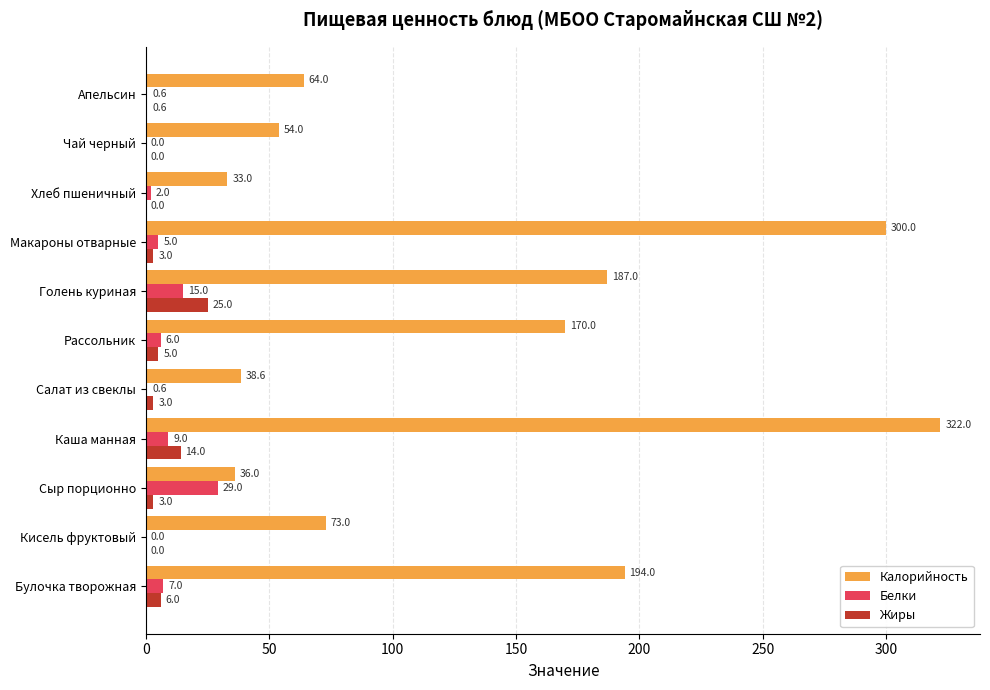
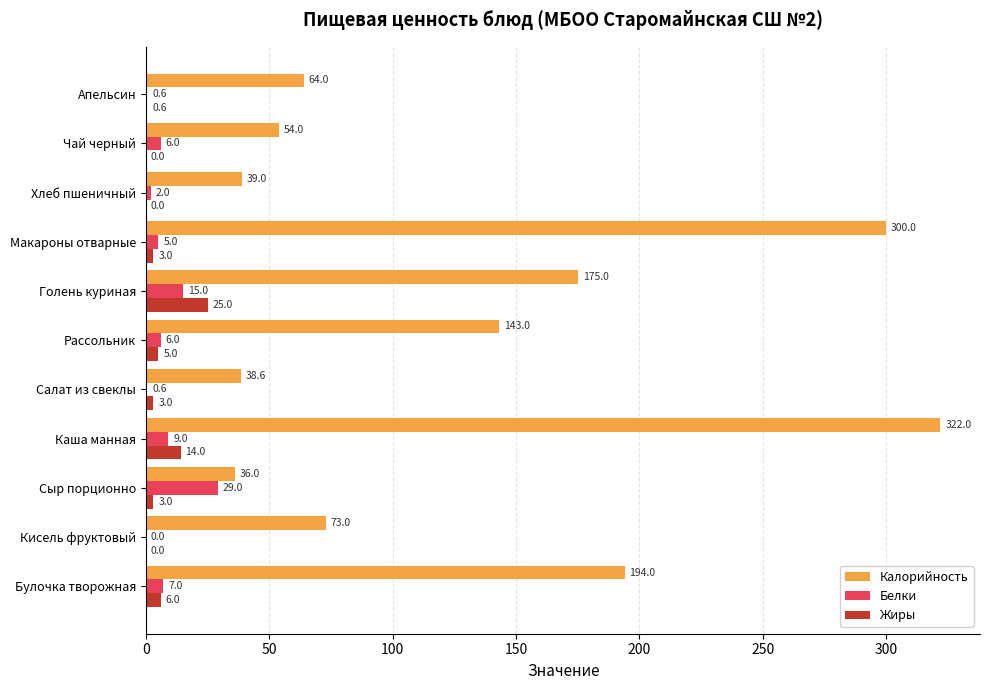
  {
    "Калорийность": {
      "Апельсин": 64.0,
      "Чай черный": 54.0,
-     "Хлеб пшеничный": 33.0,
+     "Хлеб пшеничный": 39.0,
      "Макароны отварные": 300.0,
-     "Голень куриная": 187.0,
-     "Рассольник": 170.0,
+     "Голень куриная": 175.0,
+     "Рассольник": 143.0,
      "Салат из свеклы": 38.6,
      "Каша манная": 322.0,
      "Сыр порционно": 36.0,
      "Кисель фруктовый": 73.0,
      "Булочка творожная": 194.0
    },
    "Белки": {
      "Апельсин": 0.6,
-     "Чай черный": 0.0,
+     "Чай черный": 6.0,
      "Хлеб пшеничный": 2.0,
      "Макароны отварные": 5.0,
      "Голень куриная": 15.0,
      "Рассольник": 6.0,
      "Салат из свеклы": 0.6,
      "Каша манная": 9.0,
      "Сыр порционно": 29.0,
      "Кисель фруктовый": 0.0,
      "Булочка творожная": 7.0
    },
    "Жиры": {
      "Апельсин": 0.6,
      "Чай черный": 0.0,
      "Хлеб пшеничный": 0.0,
      "Макароны отварные": 3.0,
      "Голень куриная": 25.0,
      "Рассольник": 5.0,
      "Салат из свеклы": 3.0,
      "Каша манная": 14.0,
      "Сыр порционно": 3.0,
      "Кисель фруктовый": 0.0,
      "Булочка творожная": 6.0
    }
  }
